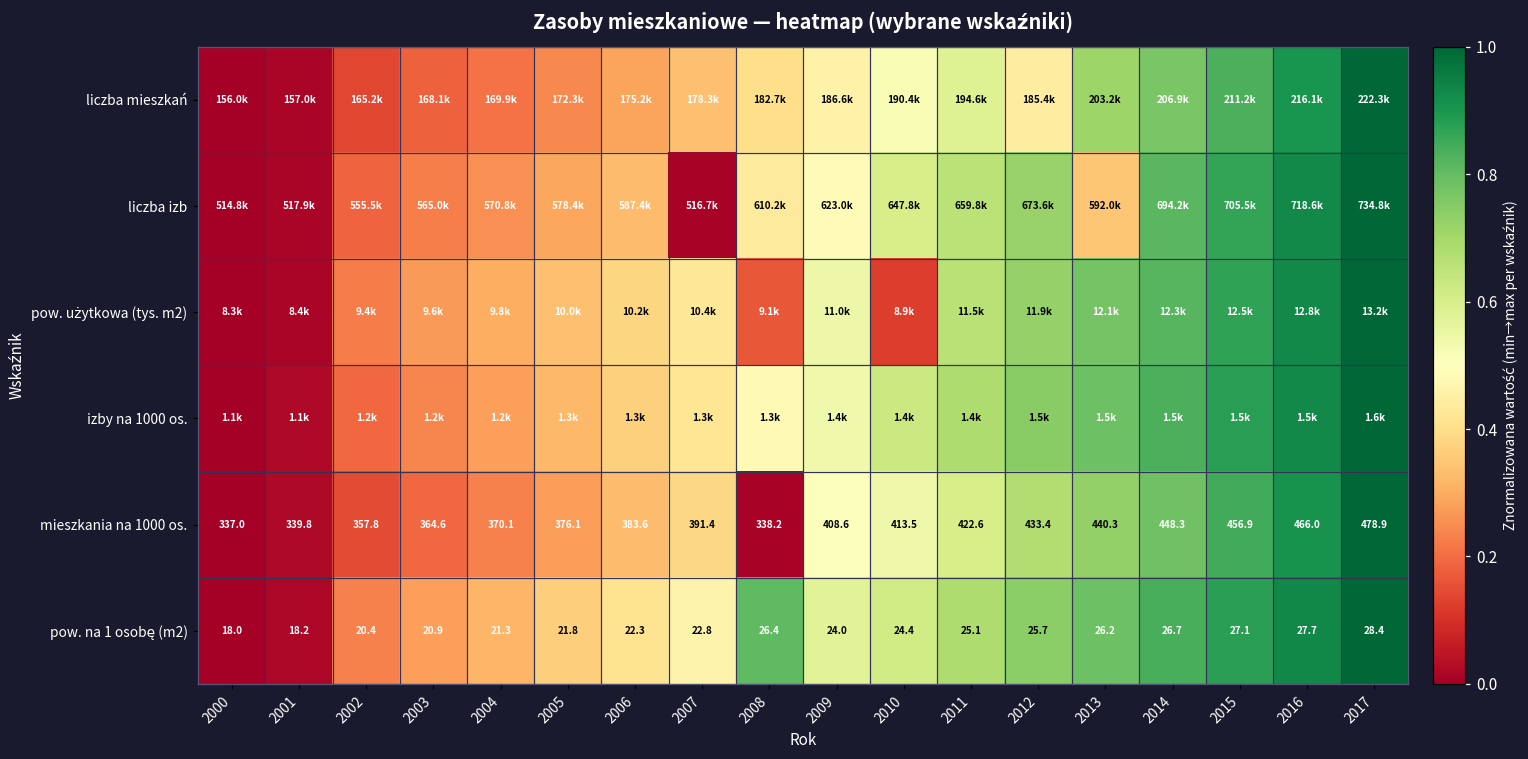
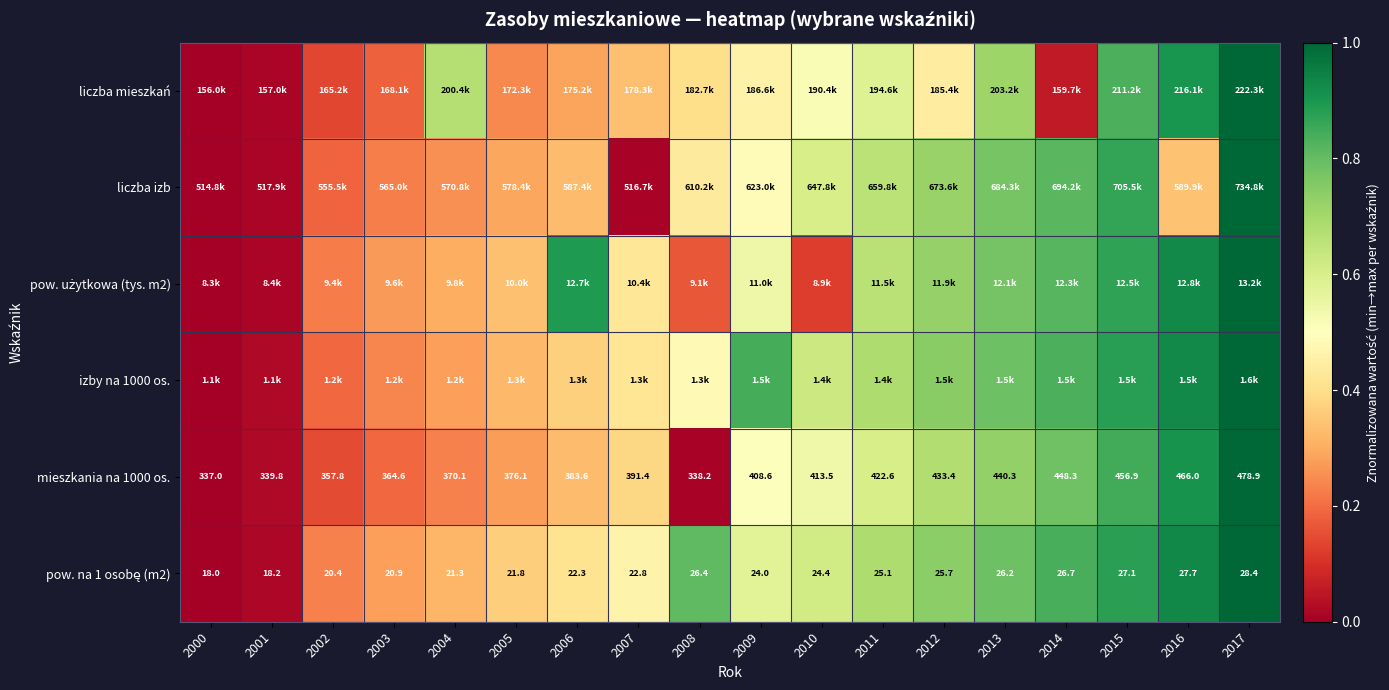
  {
    "liczba mieszkań": {
      "2000": "156.0k",
      "2001": "157.0k",
      "2002": "165.2k",
      "2003": "168.1k",
-     "2004": "169.9k",
+     "2004": "200.4k",
      "2005": "172.3k",
      "2006": "175.2k",
      "2007": "178.3k",
      "2008": "182.7k",
      "2009": "186.6k",
      "2010": "190.4k",
      "2011": "194.6k",
      "2012": "185.4k",
      "2013": "203.2k",
-     "2014": "206.9k",
+     "2014": "159.7k",
      "2015": "211.2k",
      "2016": "216.1k",
      "2017": "222.3k"
    },
    "liczba izb": {
      "2000": "514.8k",
      "2001": "517.9k",
      "2002": "555.5k",
      "2003": "565.0k",
      "2004": "570.8k",
      "2005": "578.4k",
      "2006": "587.4k",
      "2007": "516.7k",
      "2008": "610.2k",
      "2009": "623.0k",
      "2010": "647.8k",
      "2011": "659.8k",
      "2012": "673.6k",
-     "2013": "592.0k",
+     "2013": "684.3k",
      "2014": "694.2k",
      "2015": "705.5k",
-     "2016": "718.6k",
+     "2016": "589.9k",
      "2017": "734.8k"
    },
    "pow. użytkowa (tys. m2)": {
      "2000": "8.3k",
      "2001": "8.4k",
      "2002": "9.4k",
      "2003": "9.6k",
      "2004": "9.8k",
      "2005": "10.0k",
-     "2006": "10.2k",
+     "2006": "12.7k",
      "2007": "10.4k",
      "2008": "9.1k",
      "2009": "11.0k",
      "2010": "8.9k",
      "2011": "11.5k",
      "2012": "11.9k",
      "2013": "12.1k",
      "2014": "12.3k",
      "2015": "12.5k",
      "2016": "12.8k",
      "2017": "13.2k"
    },
    "izby na 1000 os.": {
      "2000": "1.1k",
      "2001": "1.1k",
      "2002": "1.2k",
      "2003": "1.2k",
      "2004": "1.2k",
      "2005": "1.3k",
      "2006": "1.3k",
      "2007": "1.3k",
      "2008": "1.3k",
-     "2009": "1.4k",
+     "2009": "1.5k",
      "2010": "1.4k",
      "2011": "1.4k",
      "2012": "1.5k",
      "2013": "1.5k",
      "2014": "1.5k",
      "2015": "1.5k",
      "2016": "1.5k",
      "2017": "1.6k"
    },
    "mieszkania na 1000 os.": {
      "2000": "337.0",
      "2001": "339.8",
      "2002": "357.8",
      "2003": "364.6",
      "2004": "370.1",
      "2005": "376.1",
      "2006": "383.6",
      "2007": "391.4",
      "2008": "338.2",
      "2009": "408.6",
      "2010": "413.5",
      "2011": "422.6",
      "2012": "433.4",
      "2013": "440.3",
      "2014": "448.3",
      "2015": "456.9",
      "2016": "466.0",
      "2017": "478.9"
    },
    "pow. na 1 osobę (m2)": {
      "2000": "18.0",
      "2001": "18.2",
      "2002": "20.4",
      "2003": "20.9",
      "2004": "21.3",
      "2005": "21.8",
      "2006": "22.3",
      "2007": "22.8",
      "2008": "26.4",
      "2009": "24.0",
      "2010": "24.4",
      "2011": "25.1",
      "2012": "25.7",
      "2013": "26.2",
      "2014": "26.7",
      "2015": "27.1",
      "2016": "27.7",
      "2017": "28.4"
    }
  }
